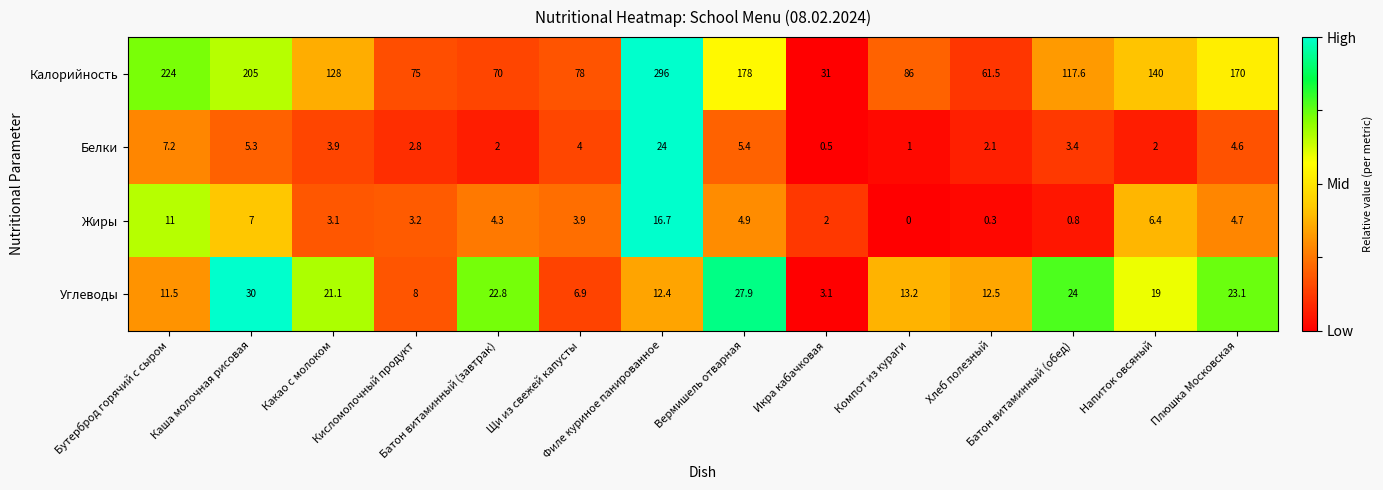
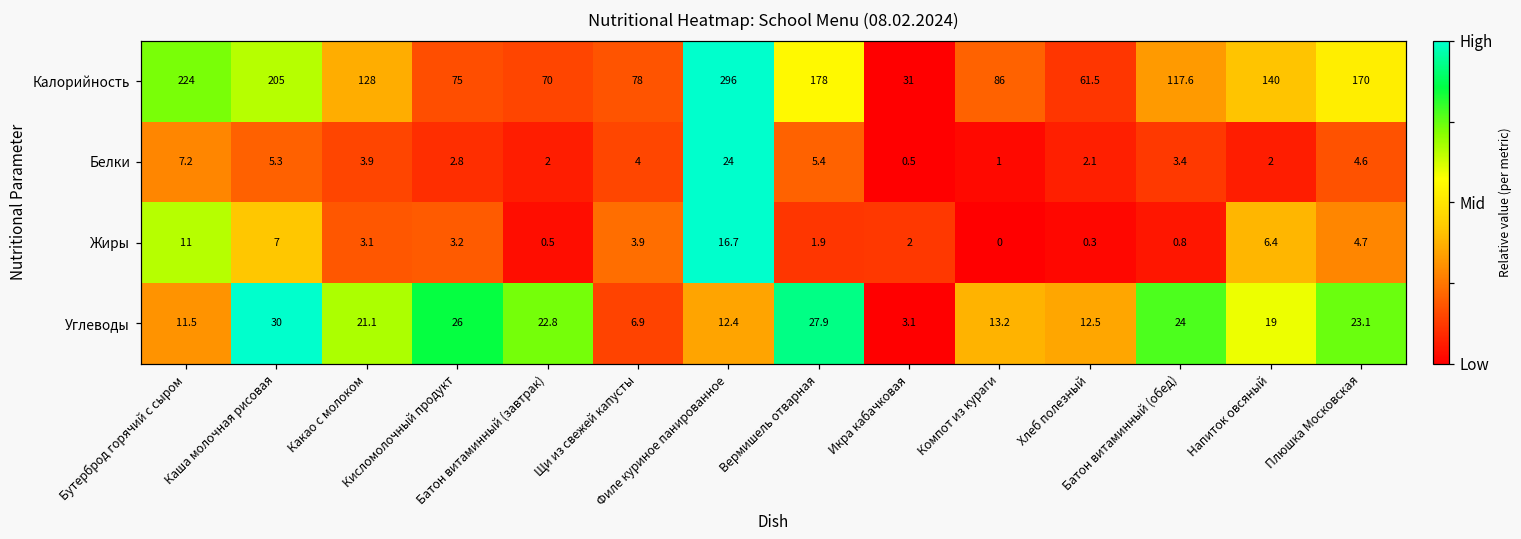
  {
    "Калорийность": {
      "Бутерброд горячий с сыром": 224,
      "Каша молочная рисовая": 205,
      "Какао с молоком": 128,
      "Кисломолочный продукт": 75,
      "Батон витаминный (завтрак)": 70,
      "Щи из свежей капусты": 78,
      "Филе куриное панированное": 296,
      "Вермишель отварная": 178,
      "Икра кабачковая": 31,
      "Компот из кураги": 86,
      "Хлеб полезный": 61.5,
      "Батон витаминный (обед)": 117.6,
      "Напиток овсяный": 140,
      "Плюшка Московская": 170
    },
    "Белки": {
      "Бутерброд горячий с сыром": 7.2,
      "Каша молочная рисовая": 5.3,
      "Какао с молоком": 3.9,
      "Кисломолочный продукт": 2.8,
      "Батон витаминный (завтрак)": 2,
      "Щи из свежей капусты": 4,
      "Филе куриное панированное": 24,
      "Вермишель отварная": 5.4,
      "Икра кабачковая": 0.5,
      "Компот из кураги": 1,
      "Хлеб полезный": 2.1,
      "Батон витаминный (обед)": 3.4,
      "Напиток овсяный": 2,
      "Плюшка Московская": 4.6
    },
    "Жиры": {
      "Бутерброд горячий с сыром": 11,
      "Каша молочная рисовая": 7,
      "Какао с молоком": 3.1,
      "Кисломолочный продукт": 3.2,
-     "Батон витаминный (завтрак)": 4.3,
+     "Батон витаминный (завтрак)": 0.5,
      "Щи из свежей капусты": 3.9,
      "Филе куриное панированное": 16.7,
-     "Вермишель отварная": 4.9,
+     "Вермишель отварная": 1.9,
      "Икра кабачковая": 2,
      "Компот из кураги": 0,
      "Хлеб полезный": 0.3,
      "Батон витаминный (обед)": 0.8,
      "Напиток овсяный": 6.4,
      "Плюшка Московская": 4.7
    },
    "Углеводы": {
      "Бутерброд горячий с сыром": 11.5,
      "Каша молочная рисовая": 30,
      "Какао с молоком": 21.1,
-     "Кисломолочный продукт": 8,
+     "Кисломолочный продукт": 26,
      "Батон витаминный (завтрак)": 22.8,
      "Щи из свежей капусты": 6.9,
      "Филе куриное панированное": 12.4,
      "Вермишель отварная": 27.9,
      "Икра кабачковая": 3.1,
      "Компот из кураги": 13.2,
      "Хлеб полезный": 12.5,
      "Батон витаминный (обед)": 24,
      "Напиток овсяный": 19,
      "Плюшка Московская": 23.1
    }
  }
